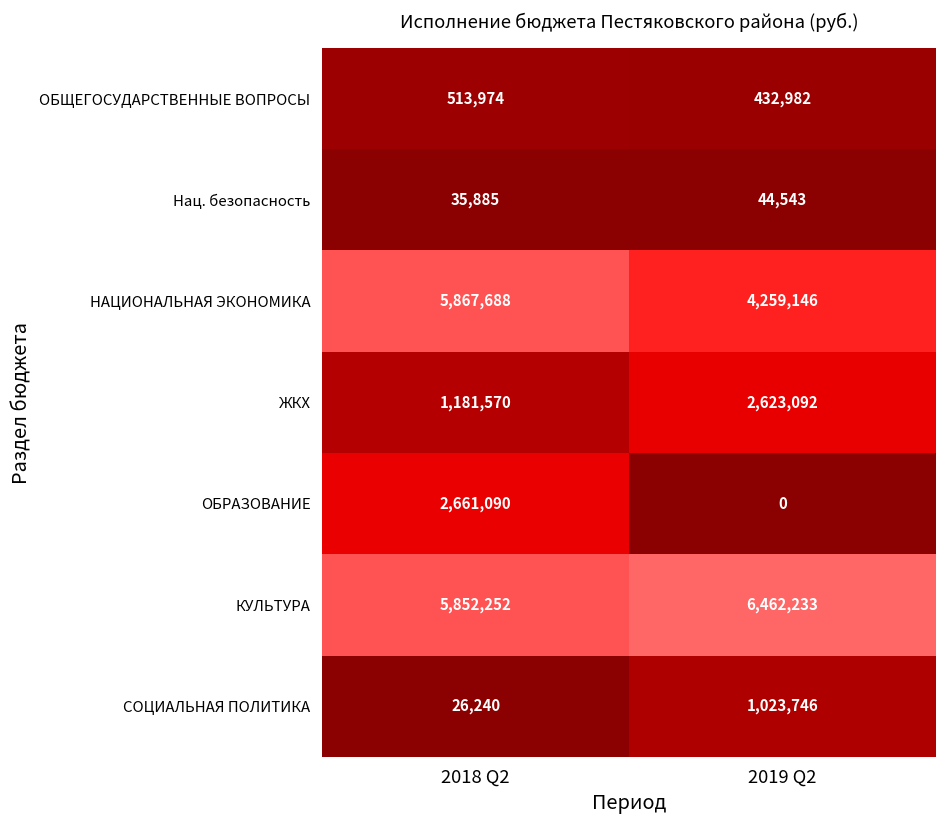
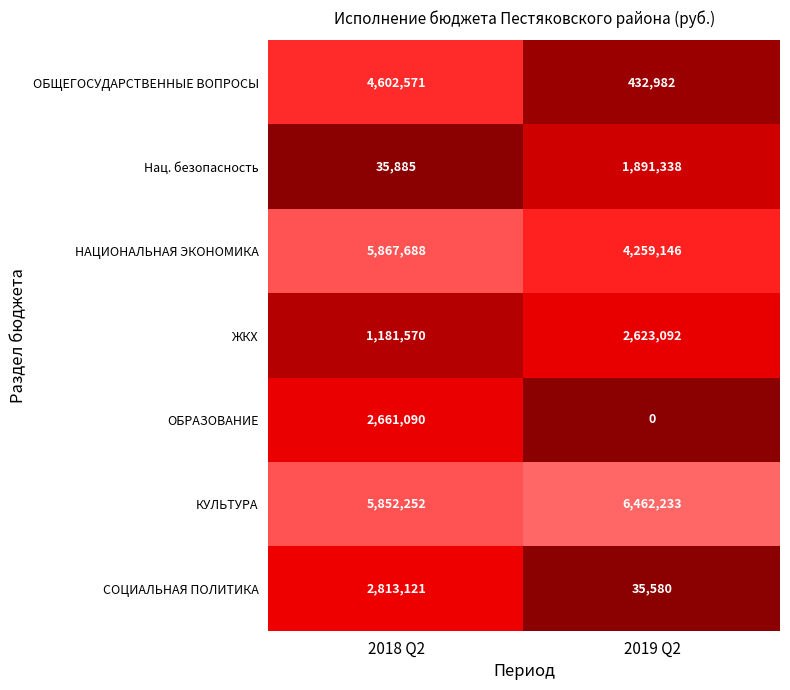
  {
    "ОБЩЕГОСУДАРСТВЕННЫЕ ВОПРОСЫ": {
-     "2018 Q2": "513,974",
+     "2018 Q2": "4,602,571",
      "2019 Q2": "432,982"
    },
    "Нац. безопасность": {
      "2018 Q2": "35,885",
-     "2019 Q2": "44,543"
+     "2019 Q2": "1,891,338"
    },
    "НАЦИОНАЛЬНАЯ ЭКОНОМИКА": {
      "2018 Q2": "5,867,688",
      "2019 Q2": "4,259,146"
    },
    "ЖКХ": {
      "2018 Q2": "1,181,570",
      "2019 Q2": "2,623,092"
    },
    "ОБРАЗОВАНИЕ": {
      "2018 Q2": "2,661,090",
      "2019 Q2": "0"
    },
    "КУЛЬТУРА": {
      "2018 Q2": "5,852,252",
      "2019 Q2": "6,462,233"
    },
    "СОЦИАЛЬНАЯ ПОЛИТИКА": {
-     "2018 Q2": "26,240",
-     "2019 Q2": "1,023,746"
+     "2018 Q2": "2,813,121",
+     "2019 Q2": "35,580"
    }
  }
